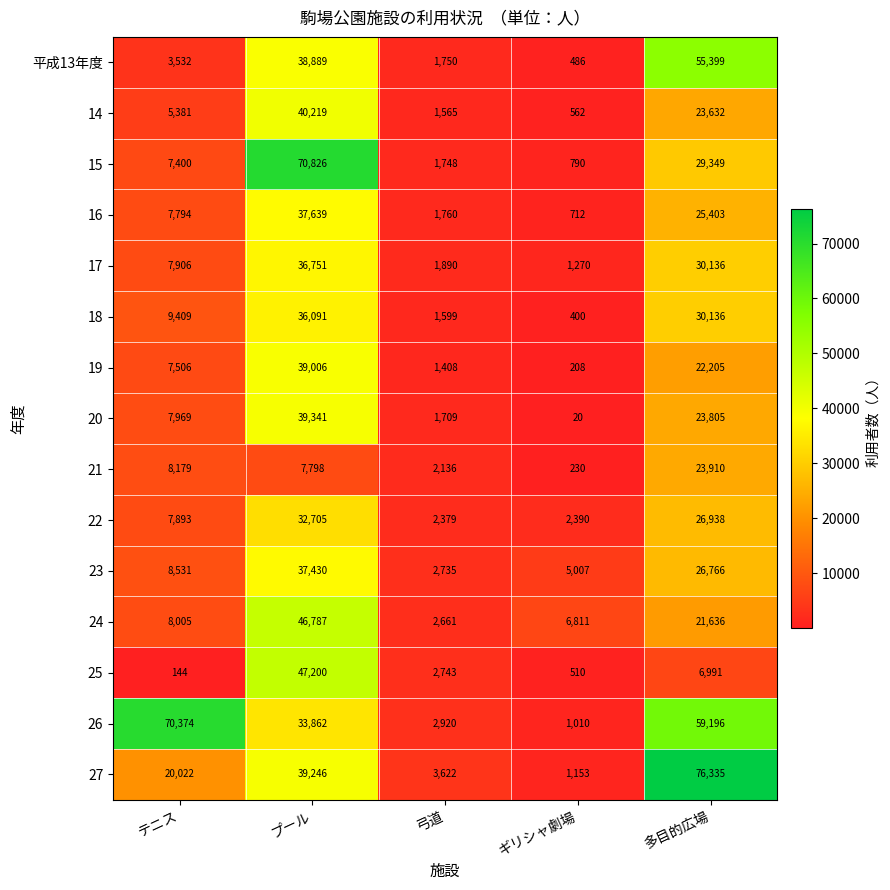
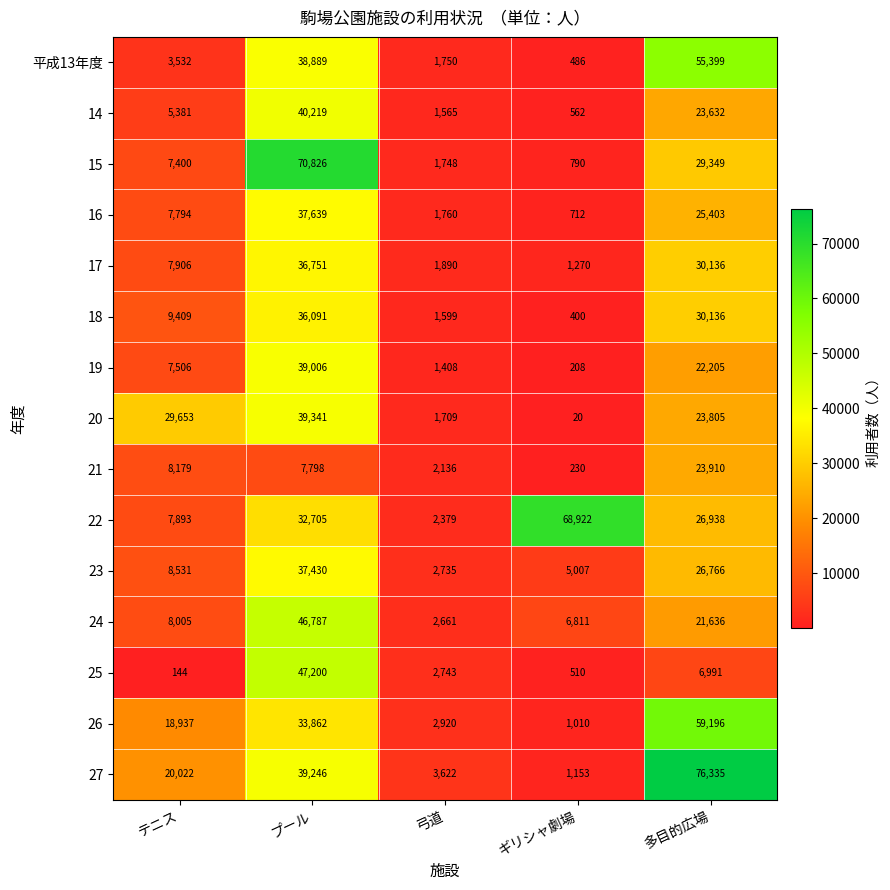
  {
    "平成13年度": {
      "テニス": "3,532",
      "プール": "38,889",
      "弓道": "1,750",
      "ギリシャ劇場": "486",
      "多目的広場": "55,399"
    },
    "14": {
      "テニス": "5,381",
      "プール": "40,219",
      "弓道": "1,565",
      "ギリシャ劇場": "562",
      "多目的広場": "23,632"
    },
    "15": {
      "テニス": "7,400",
      "プール": "70,826",
      "弓道": "1,748",
      "ギリシャ劇場": "790",
      "多目的広場": "29,349"
    },
    "16": {
      "テニス": "7,794",
      "プール": "37,639",
      "弓道": "1,760",
      "ギリシャ劇場": "712",
      "多目的広場": "25,403"
    },
    "17": {
      "テニス": "7,906",
      "プール": "36,751",
      "弓道": "1,890",
      "ギリシャ劇場": "1,270",
      "多目的広場": "30,136"
    },
    "18": {
      "テニス": "9,409",
      "プール": "36,091",
      "弓道": "1,599",
      "ギリシャ劇場": "400",
      "多目的広場": "30,136"
    },
    "19": {
      "テニス": "7,506",
      "プール": "39,006",
      "弓道": "1,408",
      "ギリシャ劇場": "208",
      "多目的広場": "22,205"
    },
    "20": {
-     "テニス": "7,969",
+     "テニス": "29,653",
      "プール": "39,341",
      "弓道": "1,709",
      "ギリシャ劇場": "20",
      "多目的広場": "23,805"
    },
    "21": {
      "テニス": "8,179",
      "プール": "7,798",
      "弓道": "2,136",
      "ギリシャ劇場": "230",
      "多目的広場": "23,910"
    },
    "22": {
      "テニス": "7,893",
      "プール": "32,705",
      "弓道": "2,379",
-     "ギリシャ劇場": "2,390",
+     "ギリシャ劇場": "68,922",
      "多目的広場": "26,938"
    },
    "23": {
      "テニス": "8,531",
      "プール": "37,430",
      "弓道": "2,735",
      "ギリシャ劇場": "5,007",
      "多目的広場": "26,766"
    },
    "24": {
      "テニス": "8,005",
      "プール": "46,787",
      "弓道": "2,661",
      "ギリシャ劇場": "6,811",
      "多目的広場": "21,636"
    },
    "25": {
      "テニス": "144",
      "プール": "47,200",
      "弓道": "2,743",
      "ギリシャ劇場": "510",
      "多目的広場": "6,991"
    },
    "26": {
-     "テニス": "70,374",
+     "テニス": "18,937",
      "プール": "33,862",
      "弓道": "2,920",
      "ギリシャ劇場": "1,010",
      "多目的広場": "59,196"
    },
    "27": {
      "テニス": "20,022",
      "プール": "39,246",
      "弓道": "3,622",
      "ギリシャ劇場": "1,153",
      "多目的広場": "76,335"
    }
  }
